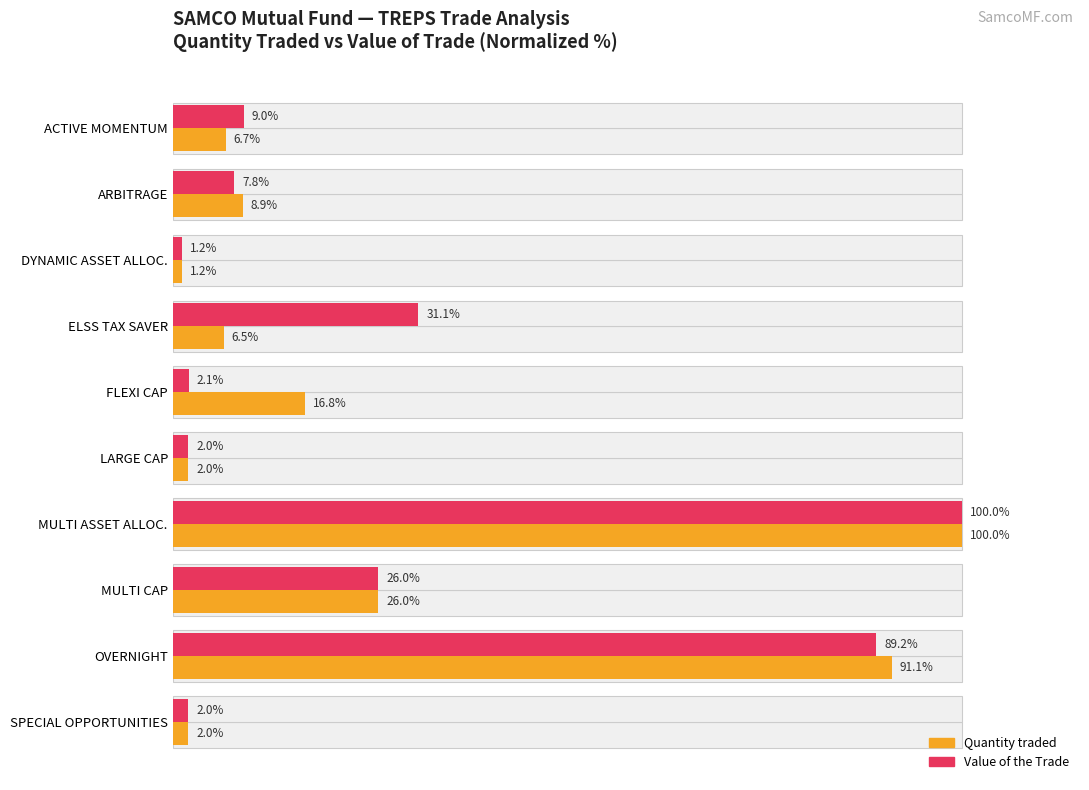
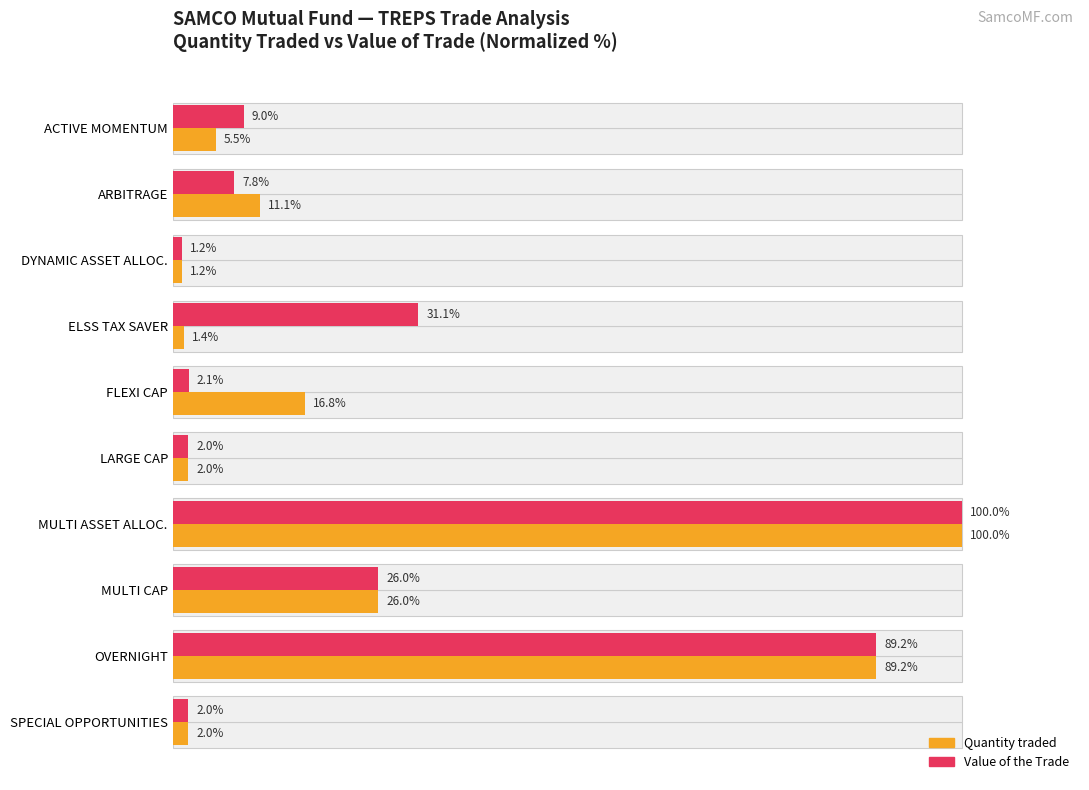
  {
    "Quantity traded": {
-     "ACTIVE MOMENTUM": "6.7%",
-     "ARBITRAGE": "8.9%",
-     "ELSS TAX SAVER": "6.5%",
+     "ACTIVE MOMENTUM": "5.5%",
+     "ARBITRAGE": "11.1%",
+     "ELSS TAX SAVER": "1.4%",
      "MULTI ASSET ALLOC.": "100.0%",
-     "OVERNIGHT": "91.1%"
+     "OVERNIGHT": "89.2%"
    },
    "Value of the Trade": {
      "MULTI ASSET ALLOC.": "100.0%"
    }
  }
